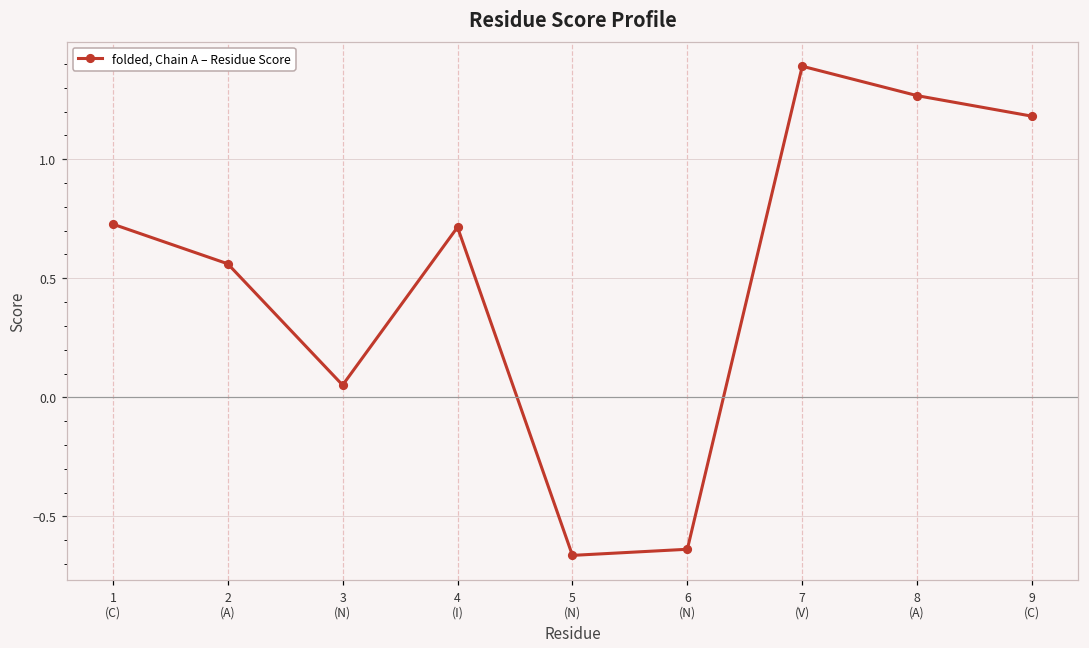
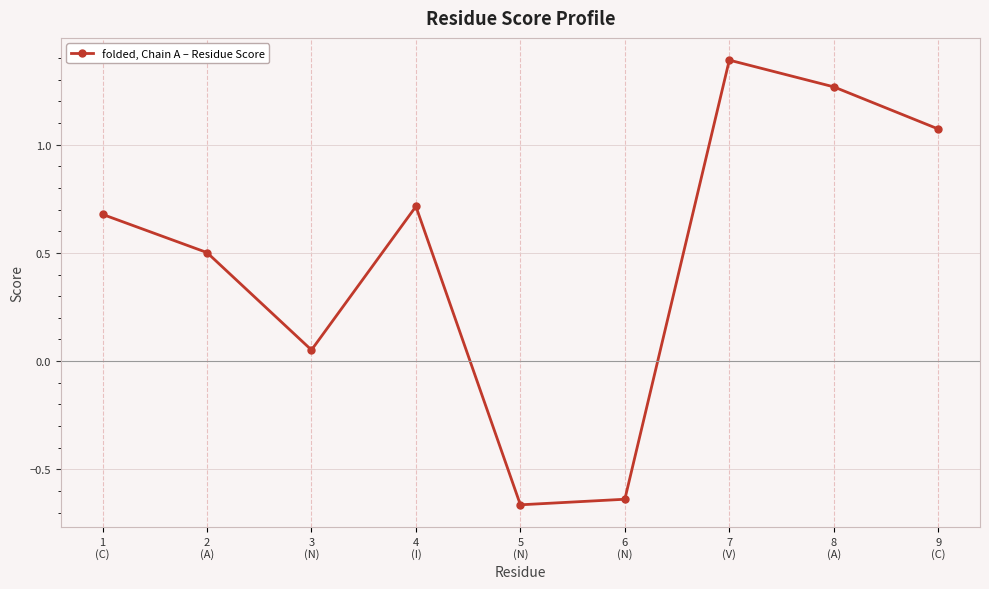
  {
-   "1 (C)": 0.73,
-   "2 (A)": 0.56,
+   "1 (C)": 0.68,
+   "2 (A)": 0.50,
    "3 (N)": 0.05,
    "4 (I)": 0.71,
    "5 (N)": -0.66,
    "6 (N)": -0.64,
    "7 (V)": 1.39,
    "8 (A)": 1.27,
-   "9 (C)": 1.18
+   "9 (C)": 1.07
  }
